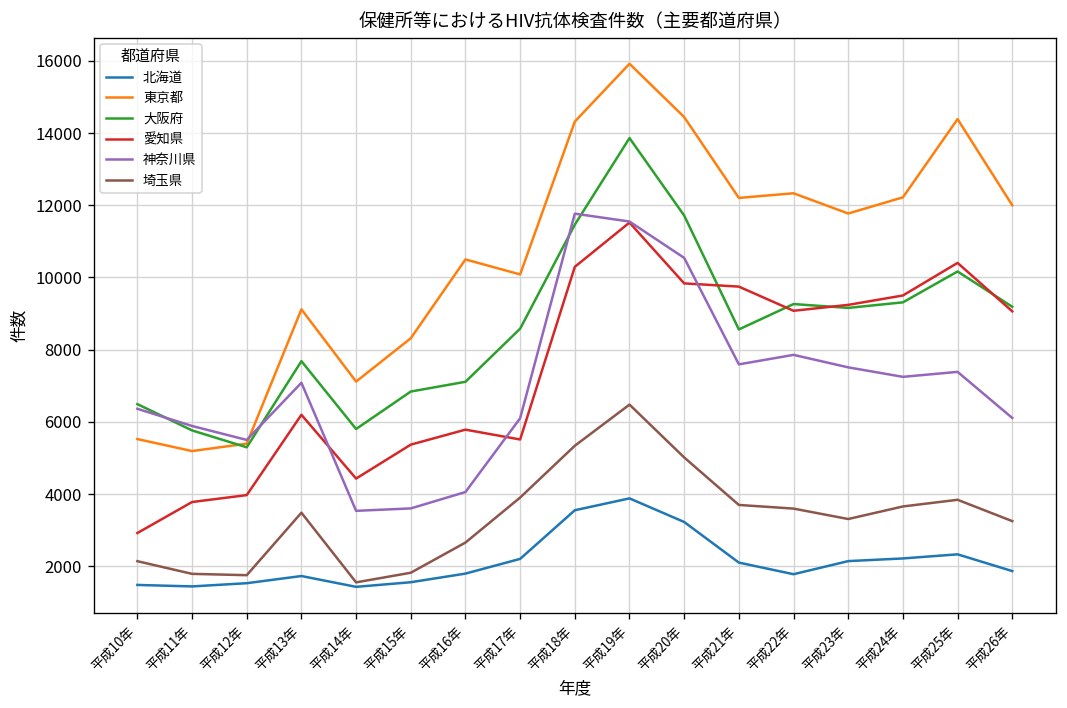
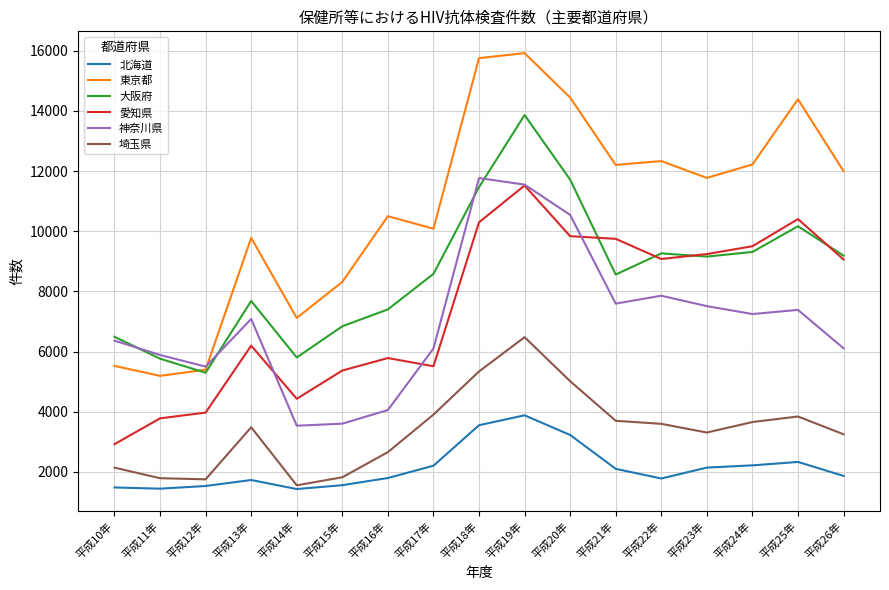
  {
    "北海道": {
      "平成10年": 1500,
      "平成11年": 1400,
      "平成12年": 1500,
      "平成13年": 1700,
      "平成14年": 1400,
      "平成15年": 1600,
      "平成16年": 1800,
      "平成17年": 2200,
      "平成18年": 3600,
      "平成19年": 3900,
      "平成20年": 3200,
      "平成21年": 2100,
      "平成22年": 1800,
      "平成23年": 2100,
      "平成24年": 2200,
      "平成25年": 2300,
      "平成26年": 1900
    },
    "東京都": {
      "平成10年": 5500,
      "平成11年": 5200,
      "平成12年": 5400,
-     "平成13年": 9100,
+     "平成13年": 9800,
      "平成14年": 7100,
      "平成15年": 8300,
      "平成16年": 10500,
      "平成17年": 10100,
-     "平成18年": 14300,
+     "平成18年": 15800,
      "平成19年": 15900,
      "平成20年": 14400,
      "平成21年": 12200,
      "平成22年": 12300,
      "平成23年": 11800,
      "平成24年": 12200,
      "平成25年": 14400,
      "平成26年": 12000
    },
    "大阪府": {
      "平成10年": 6500,
      "平成11年": 5800,
      "平成12年": 5300,
      "平成13年": 7700,
      "平成14年": 5800,
      "平成15年": 6800,
-     "平成16年": 7100,
+     "平成16年": 7400,
      "平成17年": 8600,
      "平成18年": 11500,
      "平成19年": 13900,
      "平成20年": 11700,
      "平成21年": 8600,
      "平成22年": 9300,
      "平成23年": 9200,
      "平成24年": 9300,
      "平成25年": 10200,
      "平成26年": 9200
    },
    "愛知県": {
      "平成10年": 2900,
      "平成11年": 3800,
      "平成12年": 4000,
      "平成13年": 6200,
      "平成14年": 4400,
      "平成15年": 5400,
      "平成16年": 5800,
      "平成17年": 5500,
      "平成18年": 10300,
      "平成20年": 9800,
      "平成21年": 9700,
      "平成22年": 9100,
      "平成23年": 9200,
      "平成24年": 9500,
      "平成25年": 10400,
      "平成26年": 9100
    },
    "神奈川県": {
      "平成10年": 6400,
      "平成11年": 5900,
      "平成12年": 5500,
      "平成13年": 7100,
      "平成14年": 3500,
      "平成15年": 3600,
      "平成16年": 4100,
      "平成17年": 6100,
      "平成18年": 11800,
      "平成20年": 10500,
      "平成21年": 7600,
      "平成22年": 7900,
      "平成23年": 7500,
      "平成24年": 7200,
      "平成25年": 7400,
      "平成26年": 6100
    },
    "埼玉県": {
      "平成10年": 2100,
      "平成11年": 1800,
      "平成12年": 1800,
      "平成13年": 3500,
      "平成14年": 1600,
      "平成15年": 1800,
      "平成16年": 2700,
      "平成17年": 3900,
      "平成18年": 5300,
      "平成19年": 6500,
      "平成20年": 5000,
      "平成21年": 3700,
      "平成22年": 3600,
      "平成23年": 3300,
      "平成24年": 3700,
      "平成25年": 3800,
      "平成26年": 3300
    }
  }
